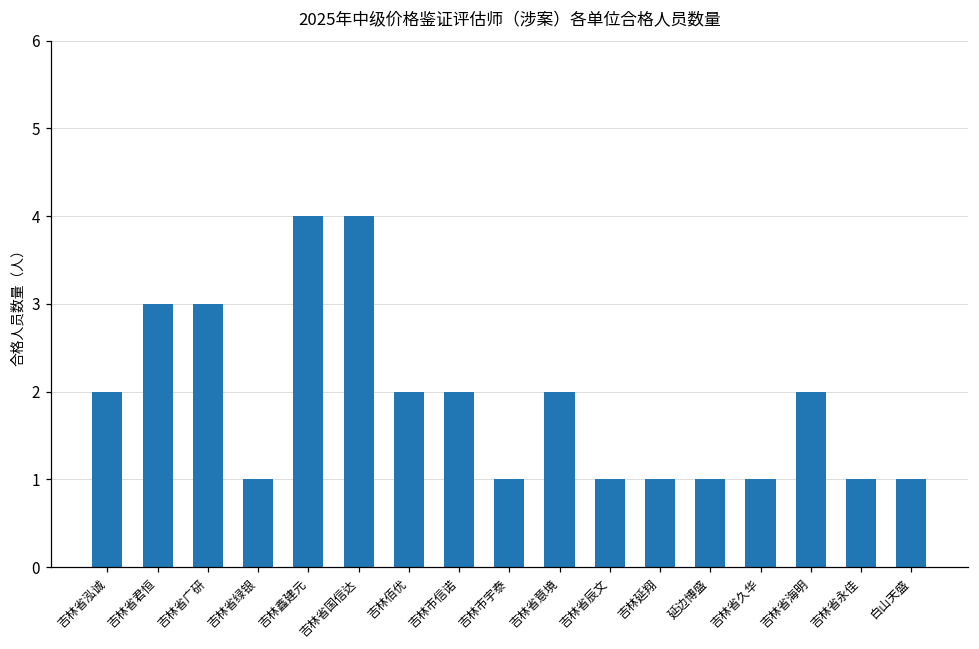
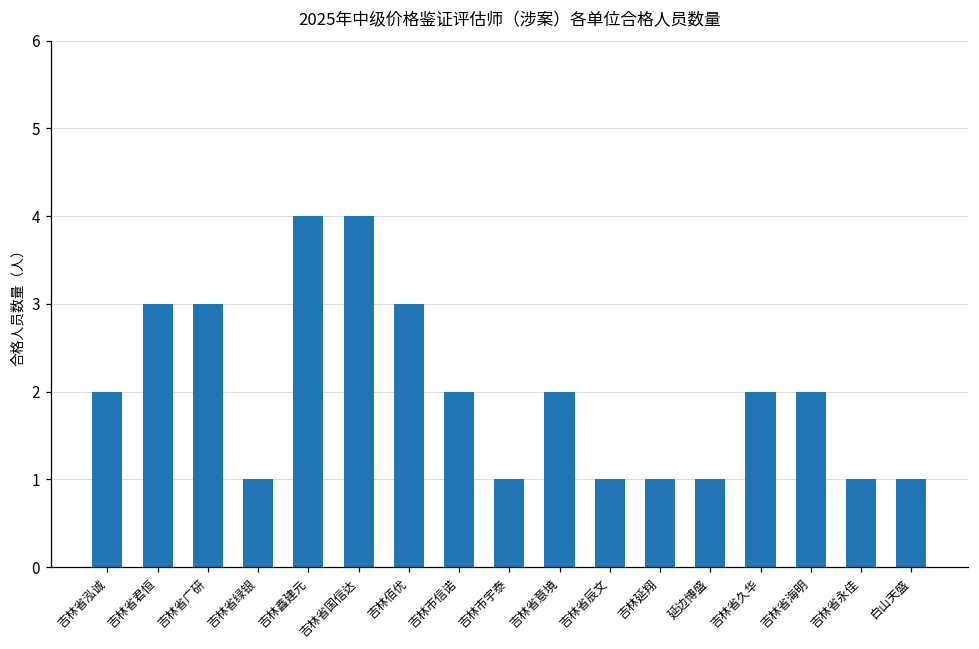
  {
    "吉林省泓诚": 2,
    "吉林省君恒": 3,
    "吉林省广研": 3,
    "吉林省绿银": 1,
    "吉林鑫建元": 4,
    "吉林省国信达": 4,
-   "吉林佰优": 2,
+   "吉林佰优": 3,
    "吉林市信诺": 2,
    "吉林市宇泰": 1,
    "吉林省意境": 2,
    "吉林省辰文": 1,
    "吉林延翔": 1,
    "延边博盛": 1,
-   "吉林省久华": 1,
+   "吉林省久华": 2,
    "吉林省海明": 2,
    "吉林省永佳": 1,
    "白山天盛": 1
  }
